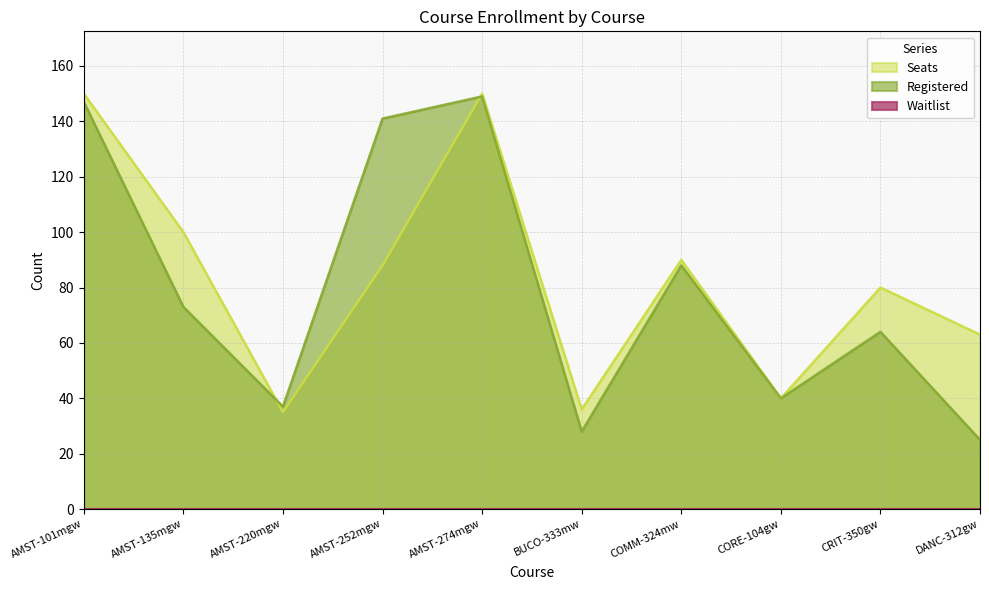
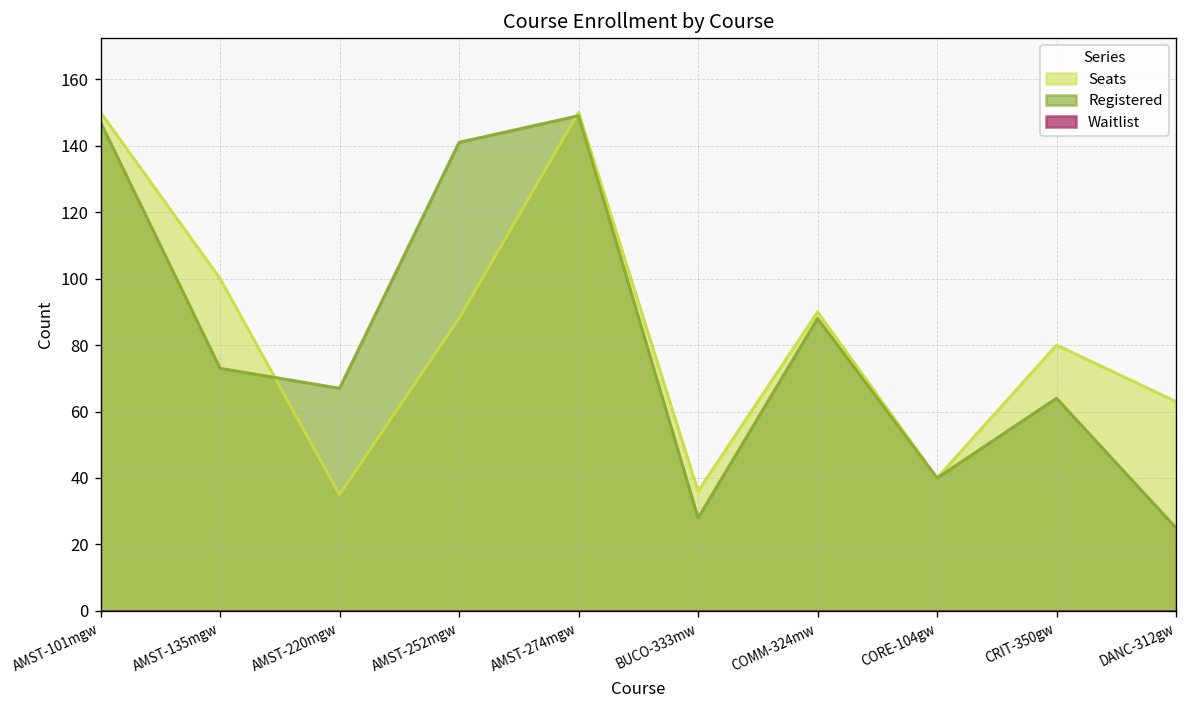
  {
    "Seats": {
      "AMST-101mgw": 150,
      "AMST-135mgw": 100,
      "AMST-220mgw": 35,
      "AMST-252mgw": 88,
      "AMST-274mgw": 150,
      "BUCO-333mw": 36,
      "COMM-324mw": 90,
      "CRIT-350gw": 80,
      "DANC-312gw": 63
    },
    "Registered": {
      "AMST-101mgw": 147,
      "AMST-135mgw": 73,
-     "AMST-220mgw": 37,
+     "AMST-220mgw": 67,
      "AMST-252mgw": 141,
      "AMST-274mgw": 149,
      "BUCO-333mw": 28,
      "COMM-324mw": 88,
      "CRIT-350gw": 64,
      "DANC-312gw": 25
    },
    "Waitlist": {
      "AMST-101mgw": 0,
      "AMST-135mgw": 0,
      "AMST-220mgw": 0,
      "AMST-252mgw": 0,
      "AMST-274mgw": 0,
      "BUCO-333mw": 0,
      "COMM-324mw": 0,
      "CORE-104gw": 0,
      "CRIT-350gw": 0,
      "DANC-312gw": 0
    }
  }
